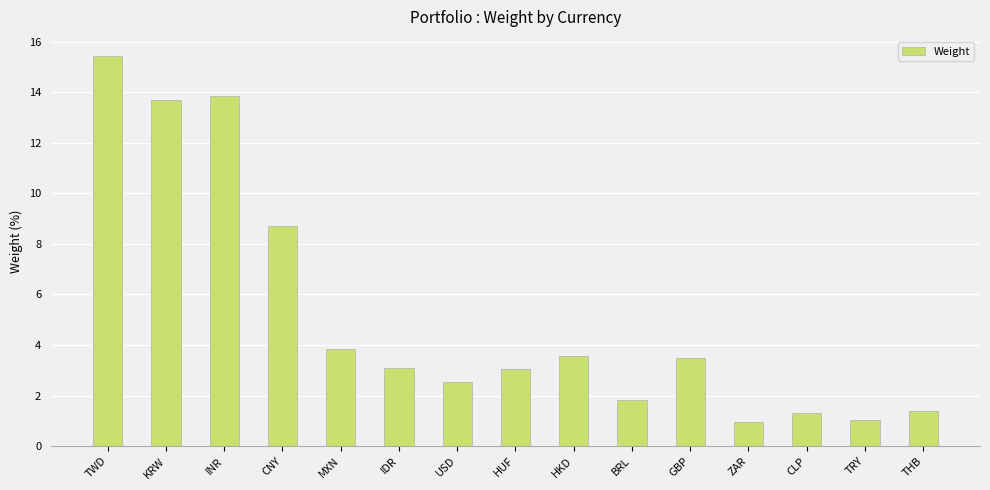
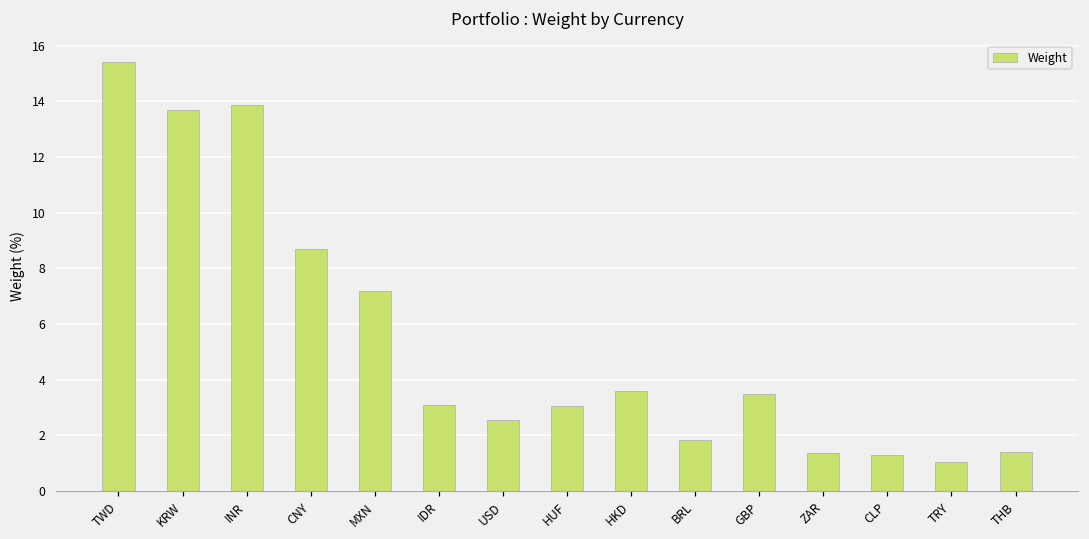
  {
    "TWD": 15.4,
    "KRW": 13.7,
    "INR": 13.9,
    "CNY": 8.7,
-   "MXN": 3.9,
+   "MXN": 7.2,
    "IDR": 3.1,
    "USD": 2.5,
    "HUF": 3.0,
    "HKD": 3.6,
    "BRL": 1.8,
    "GBP": 3.5,
-   "ZAR": 0.9,
+   "ZAR": 1.3,
    "CLP": 1.3,
    "TRY": 1.0,
    "THB": 1.4
  }
